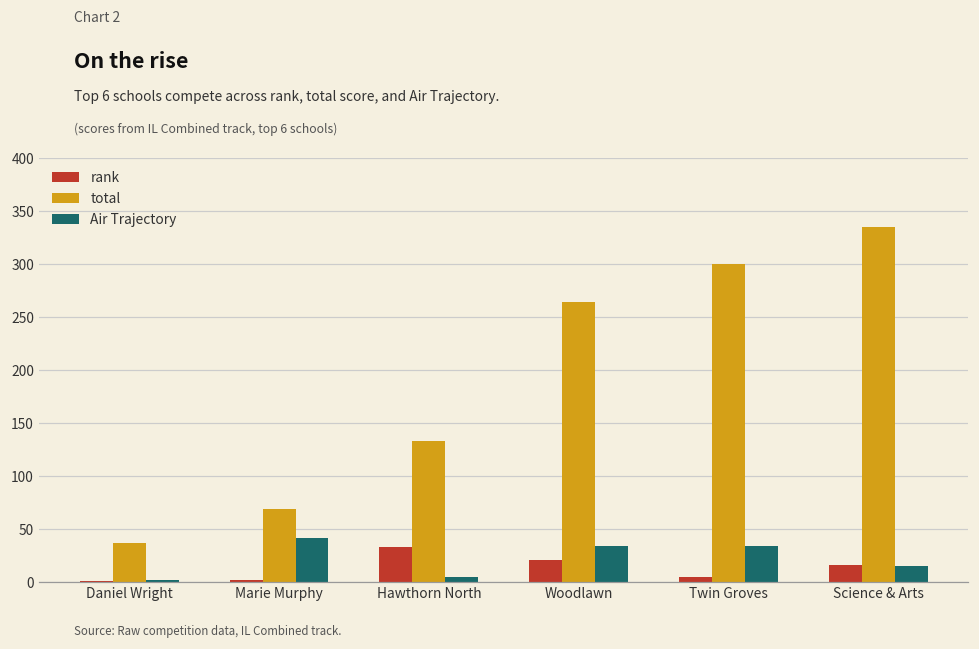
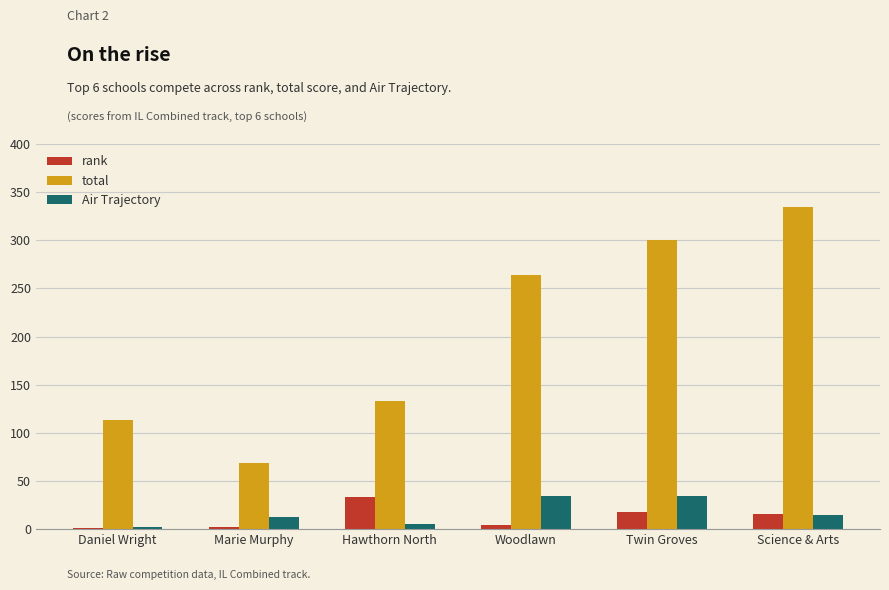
  {
    "rank": {
      "Hawthorn North": 30,
-     "Woodlawn": 20,
-     "Twin Groves": 10,
+     "Woodlawn": 0,
+     "Twin Groves": 20,
      "Science & Arts": 20
    },
    "total": {
-     "Daniel Wright": 40,
+     "Daniel Wright": 110,
      "Marie Murphy": 70,
      "Hawthorn North": 130,
      "Woodlawn": 260,
      "Twin Groves": 300,
      "Science & Arts": 340
    },
    "Air Trajectory": {
-     "Marie Murphy": 40,
+     "Marie Murphy": 10,
      "Hawthorn North": 10,
      "Woodlawn": 30,
      "Twin Groves": 30,
      "Science & Arts": 20
    }
  }
